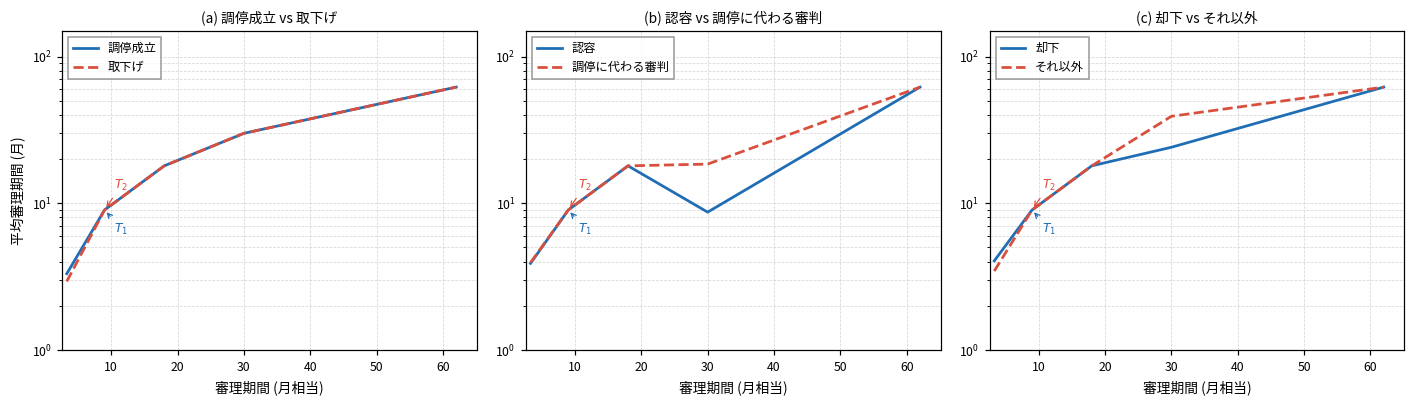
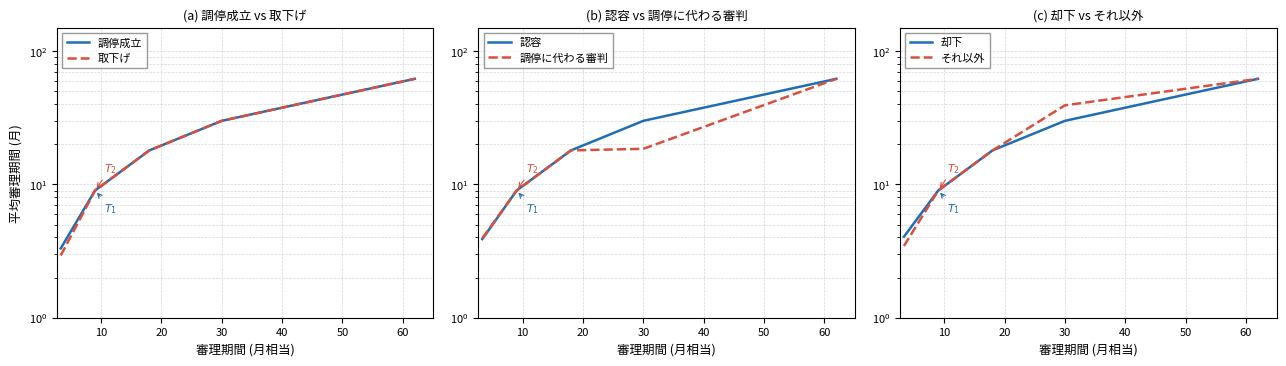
  {
    "(b) 認容 vs 調停に代わる審判": {
      "認容": {
-       "30": 9
+       "30": 30
      },
      "調停に代わる審判": {
        "30": 19
      }
    },
    "(c) 却下 vs それ以外": {
      "却下": {
-       "30": 24
+       "30": 30
      },
      "それ以外": {
        "30": 39
      }
    }
  }
